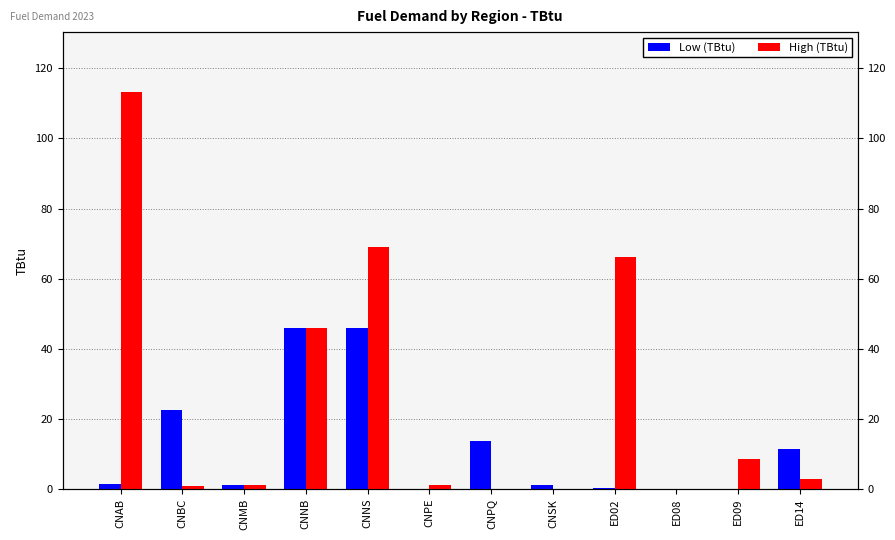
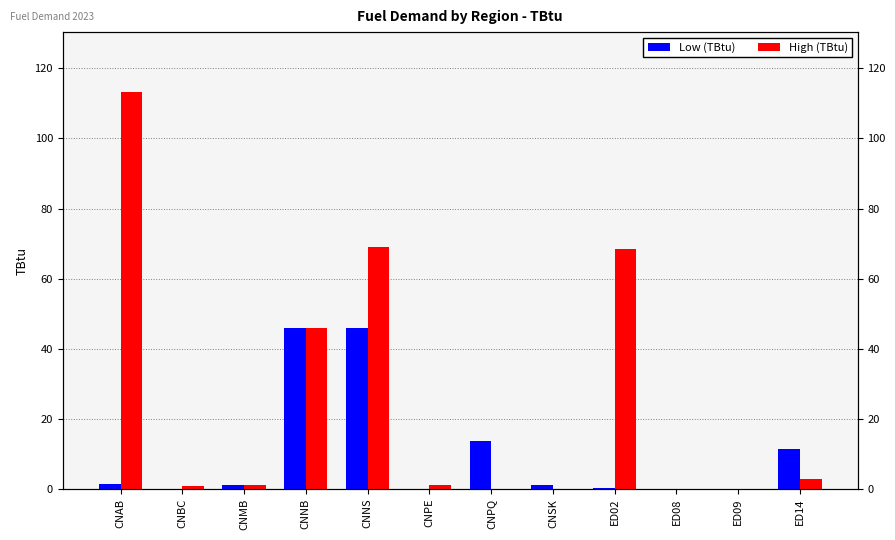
  {
    "Low (TBtu)": {
      "CNAB": 1,
-     "CNBC": 23,
+     "CNBC": 0,
      "CNMB": 1,
      "CNNB": 46,
      "CNNS": 46,
      "CNPQ": 14,
      "CNSK": 1,
      "ED14": 11
    },
    "High (TBtu)": {
      "CNAB": 113,
      "CNBC": 1,
      "CNMB": 1,
      "CNNB": 46,
      "CNNS": 69,
      "CNPE": 1,
-     "ED02": 66,
-     "ED09": 9,
+     "ED02": 68,
+     "ED09": 0,
      "ED14": 3
    }
  }
